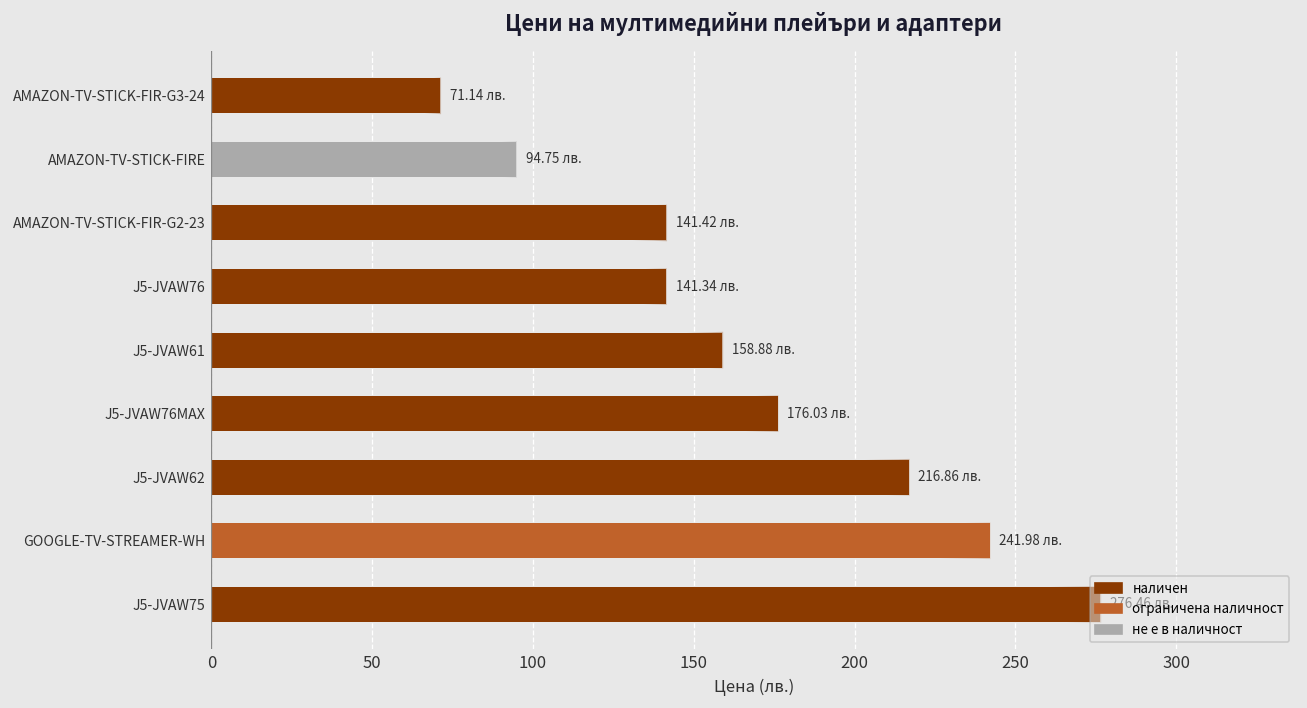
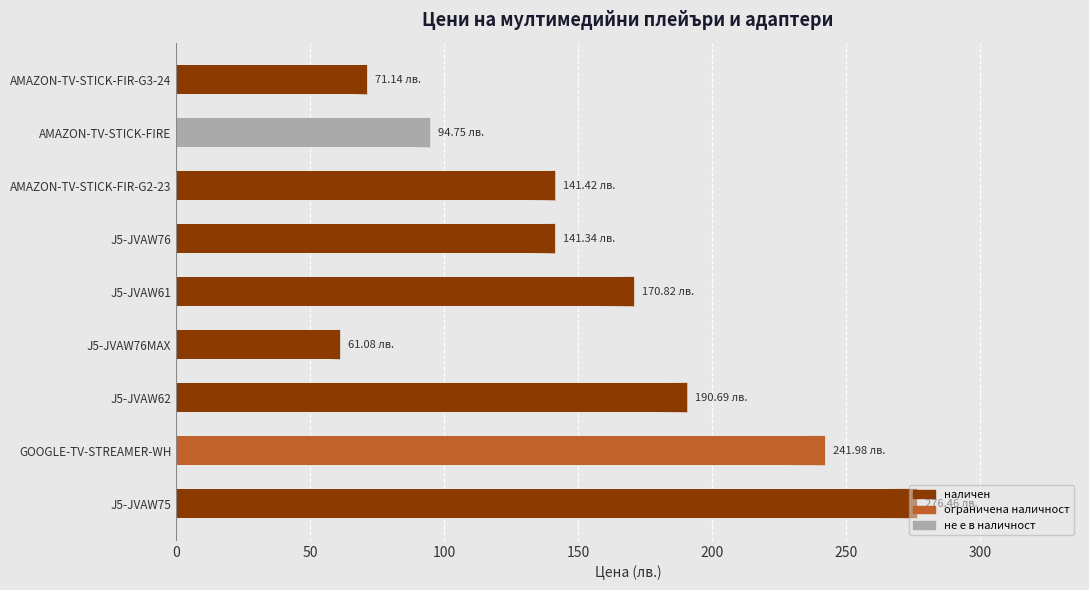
  {
    "AMAZON-TV-STICK-FIR-G3-24": 71.14,
    "AMAZON-TV-STICK-FIRE": 94.75,
    "AMAZON-TV-STICK-FIR-G2-23": 141.42,
    "J5-JVAW76": 141.34,
-   "J5-JVAW61": 158.88,
-   "J5-JVAW76MAX": 176.03,
-   "J5-JVAW62": 216.86,
+   "J5-JVAW61": 170.82,
+   "J5-JVAW76MAX": 61.08,
+   "J5-JVAW62": 190.69,
    "GOOGLE-TV-STREAMER-WH": 241.98
  }
